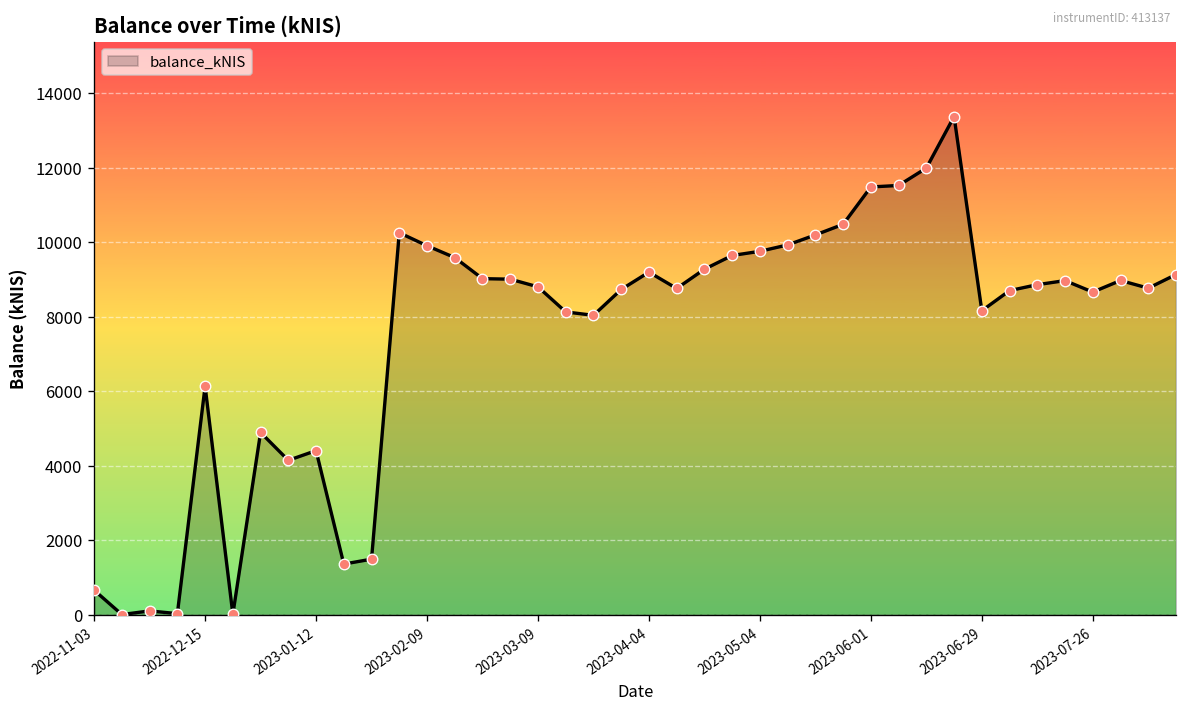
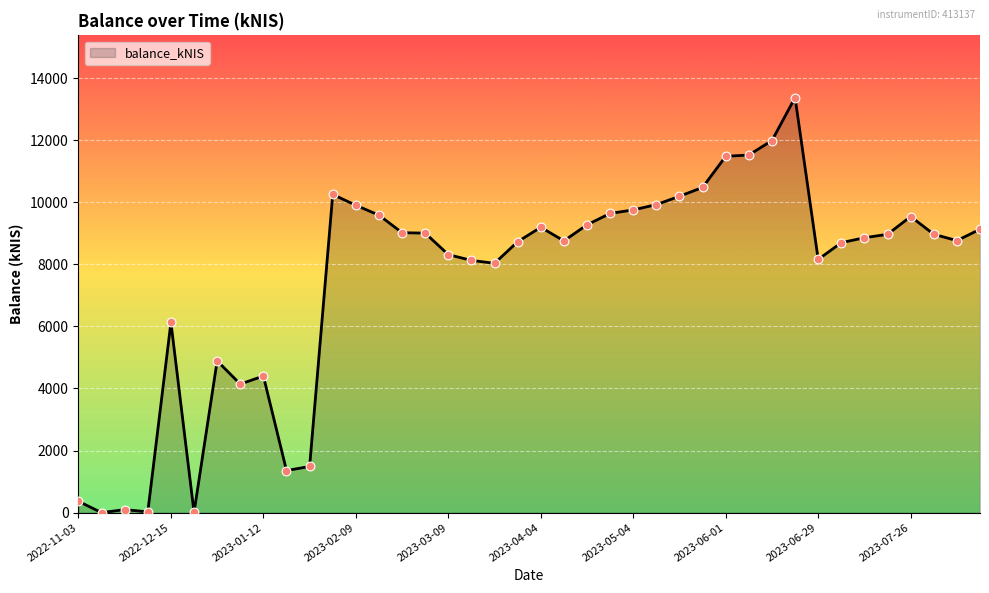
  {
-   "2022-11-03": 700,
+   "2022-11-03": 400,
    "2022-12-15": 6100,
    "2023-01-12": 4400,
    "2023-02-09": 9900,
-   "2023-03-09": 8800,
+   "2023-03-09": 8300,
    "2023-04-04": 9200,
    "2023-05-04": 9800,
    "2023-06-01": 11500,
    "2023-06-29": 8200,
-   "2023-07-26": 8700
+   "2023-07-26": 9500
  }
